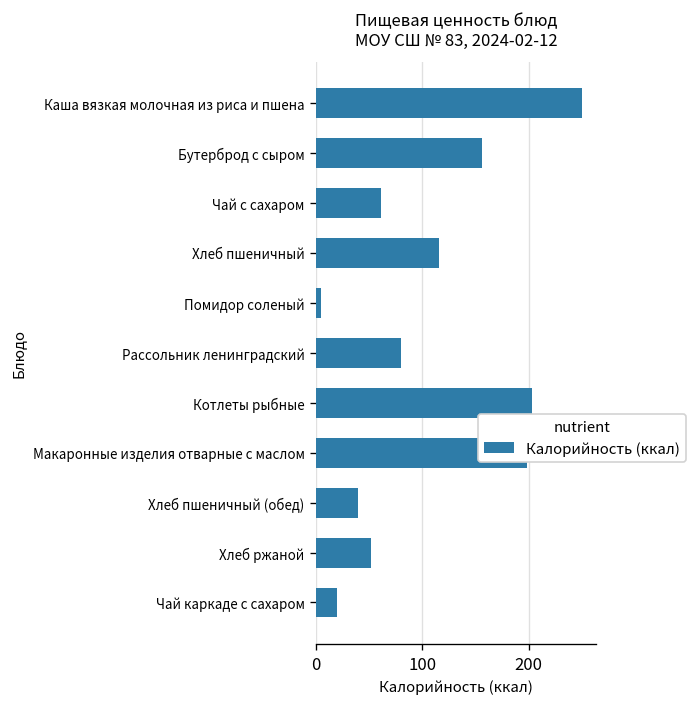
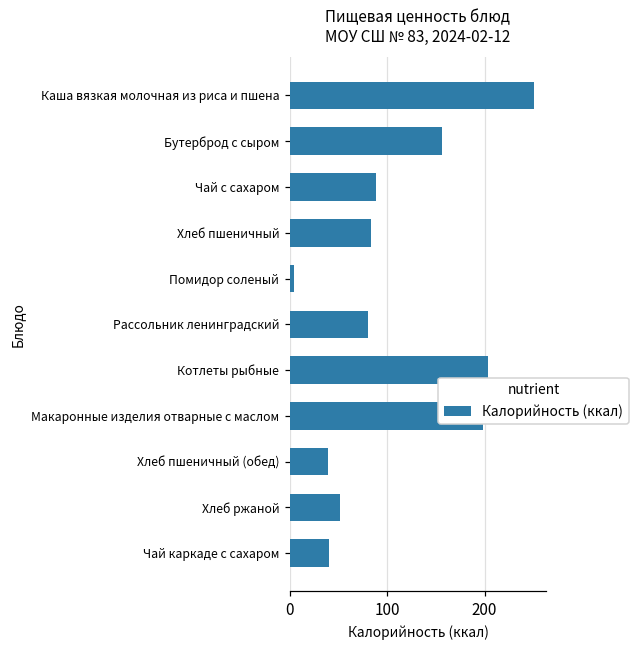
  {
    "Каша вязкая молочная из риса и пшена": 250,
    "Бутерброд с сыром": 160,
-   "Чай с сахаром": 60,
-   "Хлеб пшеничный": 120,
+   "Чай с сахаром": 90,
+   "Хлеб пшеничный": 80,
    "Помидор соленый": 0,
    "Рассольник ленинградский": 80,
    "Котлеты рыбные": 200,
    "Хлеб пшеничный (обед)": 40,
    "Хлеб ржаной": 50,
-   "Чай каркаде с сахаром": 20
+   "Чай каркаде с сахаром": 40
  }
